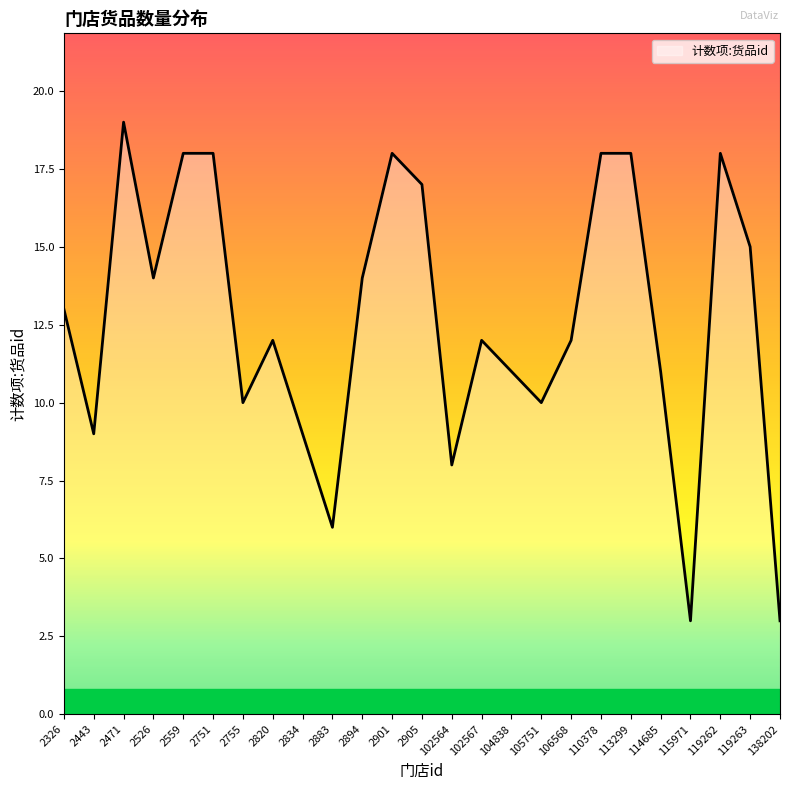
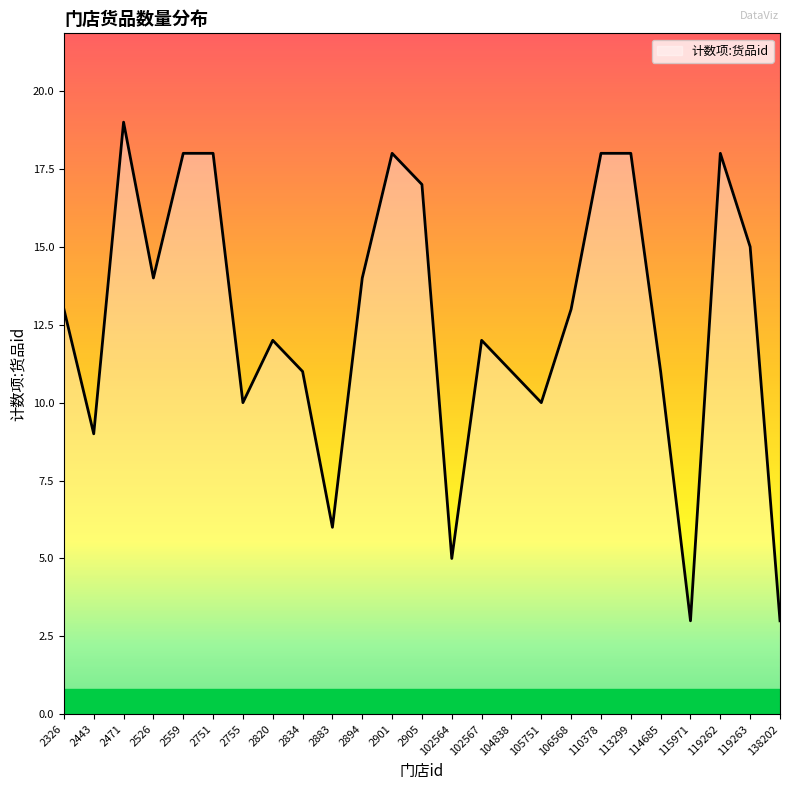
  {
    "2326": 13,
    "2443": 9,
    "2471": 19,
    "2526": 14,
    "2559": 18,
    "2751": 18,
    "2755": 10,
    "2820": 12,
-   "2834": 9,
+   "2834": 11,
    "2883": 6,
    "2894": 14,
    "2901": 18,
    "2905": 17,
-   "102564": 8,
+   "102564": 5,
    "102567": 12,
    "104838": 11,
    "105751": 10,
-   "106568": 12,
+   "106568": 13,
    "110378": 18,
    "113299": 18,
    "114685": 11,
    "115971": 3,
    "119262": 18,
    "119263": 15,
    "138202": 3
  }
